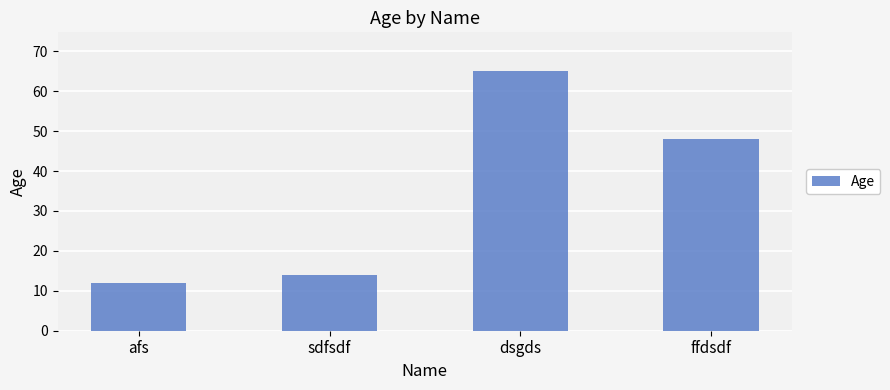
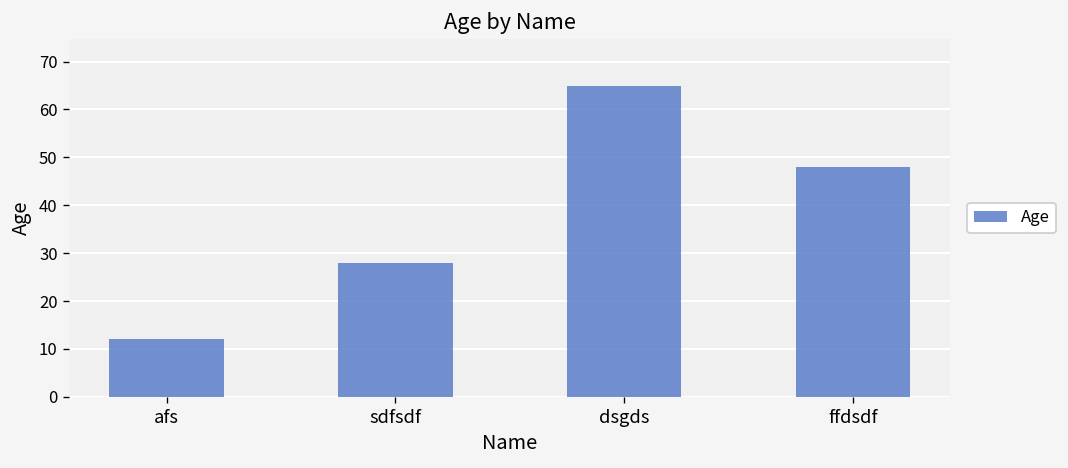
  {
    "afs": 12,
-   "sdfsdf": 14,
+   "sdfsdf": 28,
    "dsgds": 65,
    "ffdsdf": 48
  }
